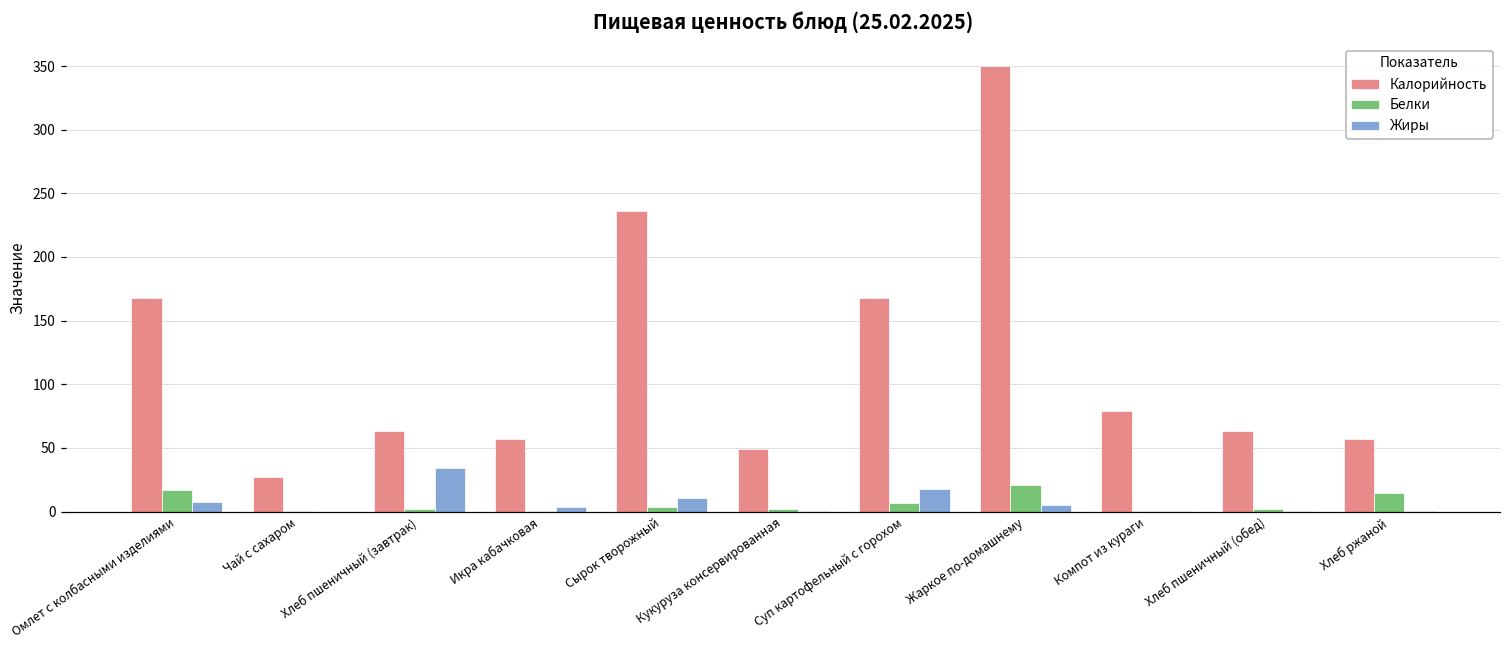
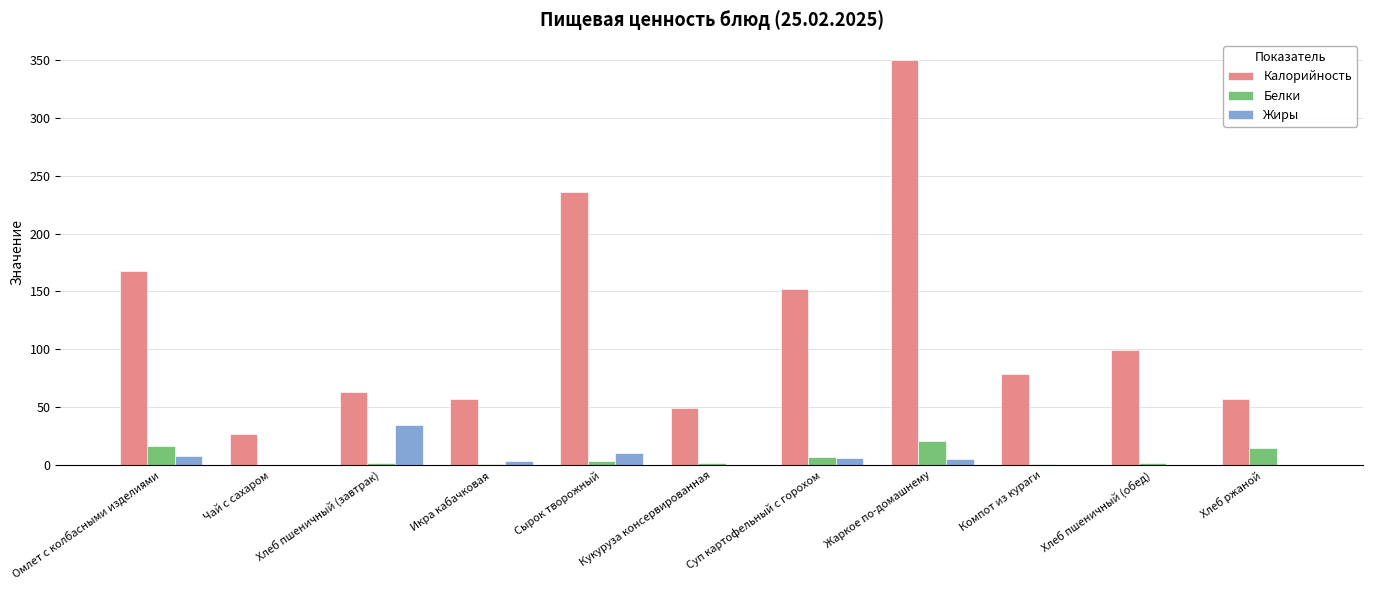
  {
    "Калорийность": {
      "Омлет с колбасными изделиями": 168,
      "Чай с сахаром": 27,
      "Хлеб пшеничный (завтрак)": 63,
      "Икра кабачковая": 57,
      "Сырок творожный": 236,
      "Кукуруза консервированная": 49,
-     "Суп картофельный с горохом": 168,
+     "Суп картофельный с горохом": 152,
      "Жаркое по-домашнему": 350,
      "Компот из кураги": 79,
-     "Хлеб пшеничный (обед)": 63,
+     "Хлеб пшеничный (обед)": 99,
      "Хлеб ржаной": 57
    },
    "Белки": {
      "Омлет с колбасными изделиями": 17,
      "Сырок творожный": 3,
      "Суп картофельный с горохом": 7,
      "Жаркое по-домашнему": 21,
      "Хлеб ржаной": 15
    },
    "Жиры": {
      "Омлет с колбасными изделиями": 8,
      "Чай с сахаром": 0,
      "Хлеб пшеничный (завтрак)": 35,
      "Икра кабачковая": 4,
      "Сырок творожный": 10,
-     "Суп картофельный с горохом": 17,
+     "Суп картофельный с горохом": 6,
      "Жаркое по-домашнему": 5
    }
  }
